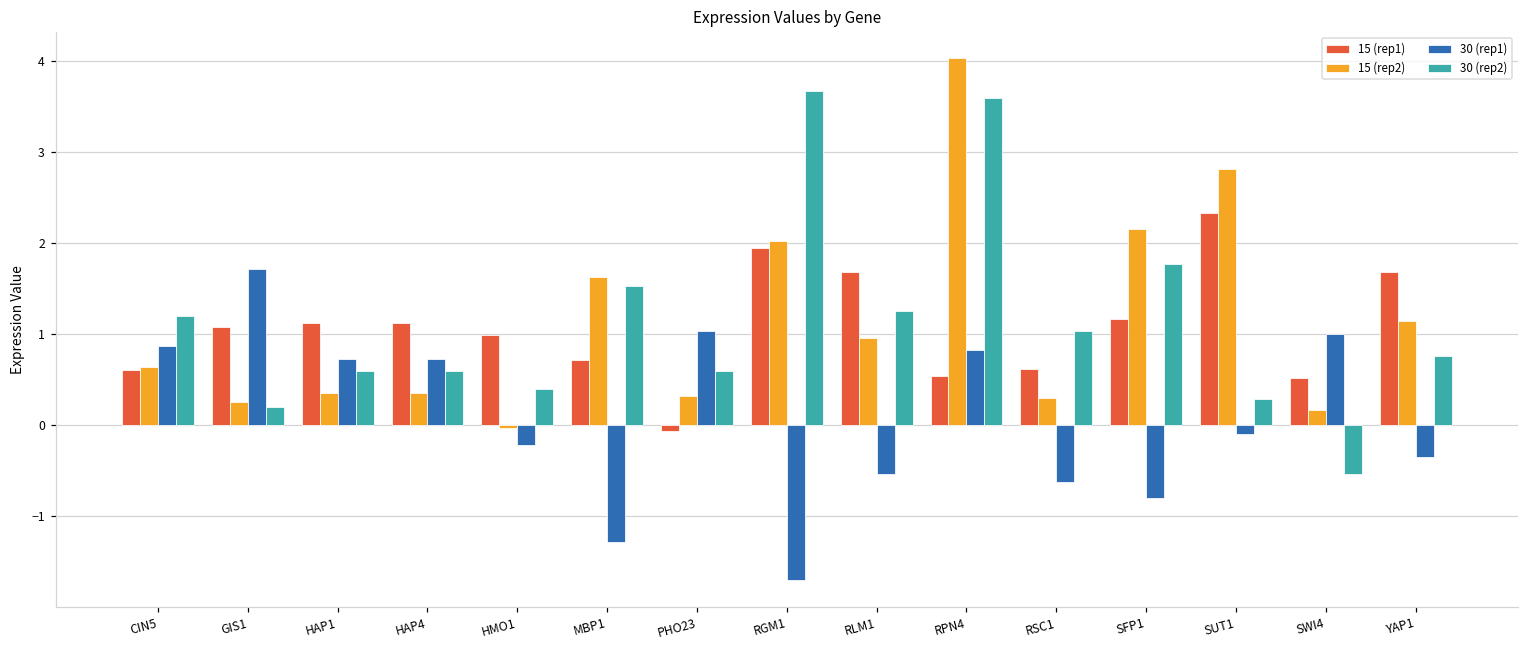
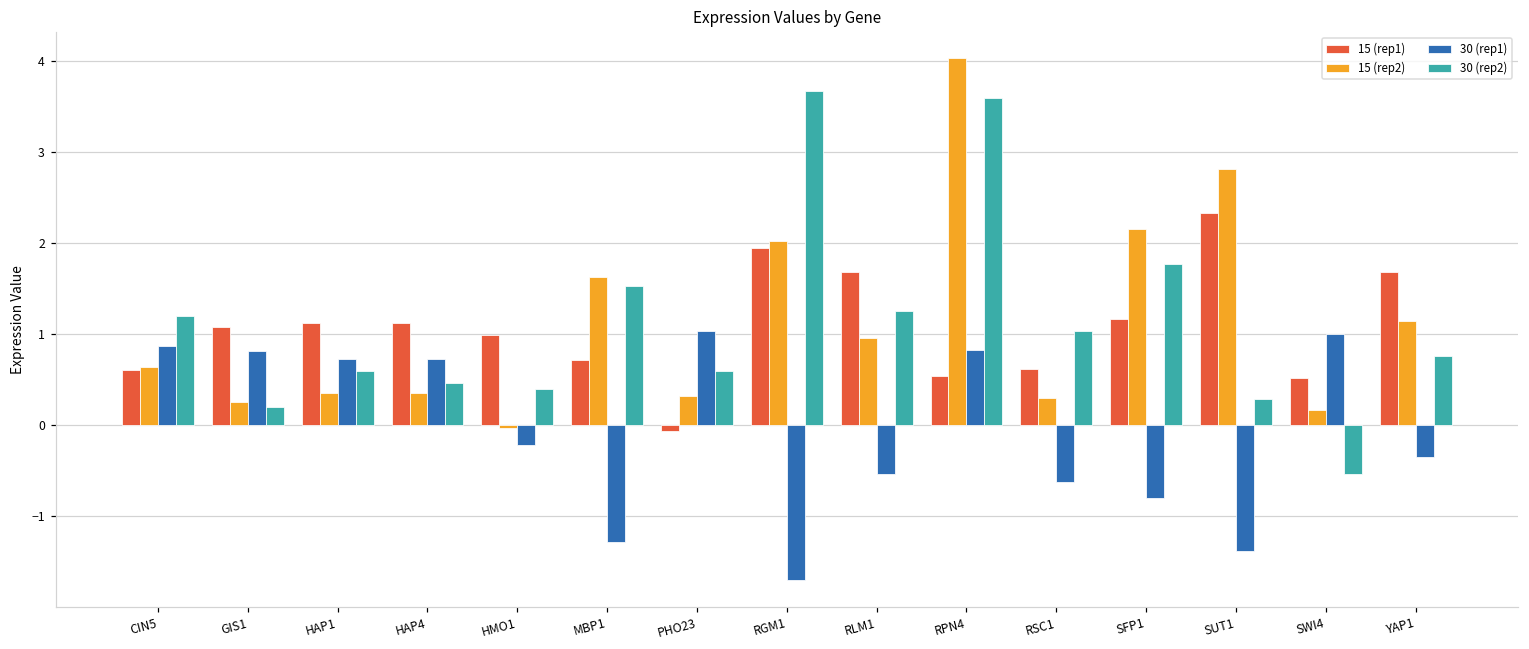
  {
    "15 (rep1)": {
      "CIN5": 0.6,
      "GIS1": 1.1,
      "HAP1": 1.1,
      "HAP4": 1.1,
      "HMO1": 1.0,
      "MBP1": 0.7,
      "PHO23": -0.1,
      "RGM1": 2.0,
      "RLM1": 1.7,
      "RPN4": 0.5,
      "RSC1": 0.6,
      "SFP1": 1.2,
      "SUT1": 2.3,
      "SWI4": 0.5,
      "YAP1": 1.7
    },
    "15 (rep2)": {
      "CIN5": 0.6,
      "GIS1": 0.3,
      "HAP1": 0.4,
      "HAP4": 0.4,
      "MBP1": 1.6,
      "PHO23": 0.3,
      "RGM1": 2.0,
      "RLM1": 1.0,
      "RPN4": 4.0,
      "RSC1": 0.3,
      "SFP1": 2.2,
      "SUT1": 2.8,
      "SWI4": 0.2,
      "YAP1": 1.1
    },
    "30 (rep1)": {
      "CIN5": 0.9,
-     "GIS1": 1.7,
+     "GIS1": 0.8,
      "HAP1": 0.7,
      "HAP4": 0.7,
      "HMO1": -0.2,
      "MBP1": -1.3,
      "PHO23": 1.0,
      "RGM1": -1.7,
      "RLM1": -0.5,
      "RPN4": 0.8,
      "RSC1": -0.6,
      "SFP1": -0.8,
-     "SUT1": -0.1,
+     "SUT1": -1.4,
      "SWI4": 1.0,
      "YAP1": -0.4
    },
    "30 (rep2)": {
      "CIN5": 1.2,
      "GIS1": 0.2,
      "HAP1": 0.6,
-     "HAP4": 0.6,
+     "HAP4": 0.5,
      "HMO1": 0.4,
      "MBP1": 1.5,
      "PHO23": 0.6,
      "RGM1": 3.7,
      "RLM1": 1.3,
      "RPN4": 3.6,
      "RSC1": 1.0,
      "SFP1": 1.8,
      "SUT1": 0.3,
      "SWI4": -0.5,
      "YAP1": 0.8
    }
  }
